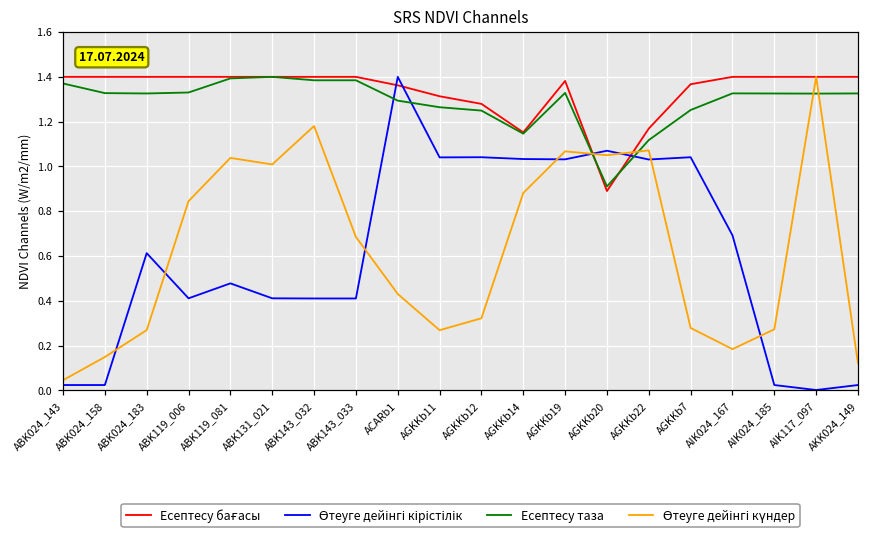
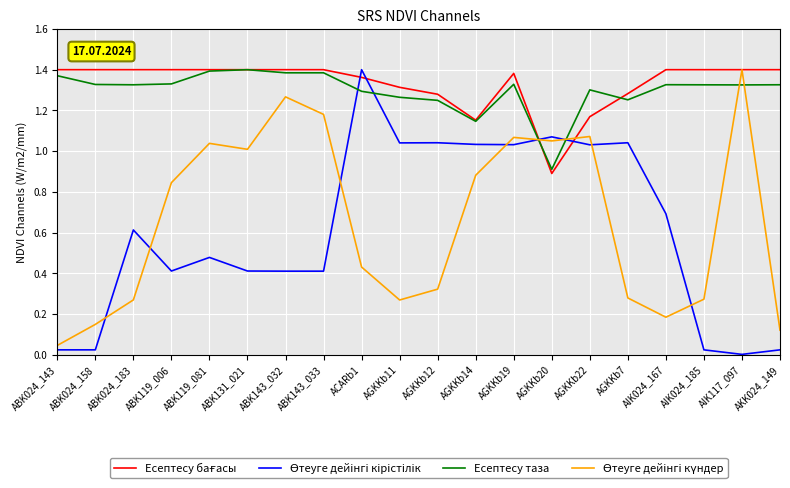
  {
    "Есептесу бағасы": {
      "ABK024_143": 1.40,
      "ABK119_006": 1.40,
      "ABK143_032": 1.40,
      "ABK143_033": 1.40,
      "ACARb1": 1.36,
      "AGKKb11": 1.31,
      "AGKKb12": 1.28,
      "AGKKb19": 1.38,
      "AGKKb20": 0.89,
      "AGKKb22": 1.17,
-     "AGKKb7": 1.37,
+     "AGKKb7": 1.28,
      "AIK024_167": 1.40,
      "AIK024_185": 1.40,
      "AKK024_149": 1.40
    },
    "Өтеуге дейінгі кірістілік": {
      "ABK024_143": 0.02,
      "ABK024_158": 0.02,
      "ABK024_183": 0.61,
      "ABK119_006": 0.41,
      "ABK119_081": 0.48,
      "ABK131_021": 0.41,
      "ABK143_032": 0.41,
      "ABK143_033": 0.41,
      "ACARb1": 1.40,
      "AGKKb11": 1.04,
      "AGKKb12": 1.04,
      "AGKKb14": 1.03,
      "AGKKb19": 1.03,
      "AGKKb20": 1.07,
      "AGKKb22": 1.03,
      "AGKKb7": 1.04,
      "AIK024_167": 0.69,
      "AIK024_185": 0.02,
      "AIK117_097": 0.00,
      "AKK024_149": 0.02
    },
    "Есептесу таза": {
      "ABK024_143": 1.37,
      "ABK024_158": 1.33,
      "ABK024_183": 1.33,
      "ABK119_006": 1.33,
      "ABK143_032": 1.38,
      "ABK143_033": 1.38,
      "ACARb1": 1.29,
      "AGKKb11": 1.26,
      "AGKKb12": 1.25,
      "AGKKb19": 1.33,
      "AGKKb20": 0.91,
-     "AGKKb22": 1.12,
+     "AGKKb22": 1.30,
      "AGKKb7": 1.25,
      "AIK024_167": 1.33,
      "AIK024_185": 1.33,
      "AIK117_097": 1.33,
      "AKK024_149": 1.33
    },
    "Өтеуге дейінгі күндер": {
      "ABK024_143": 0.05,
      "ABK024_158": 0.15,
      "ABK024_183": 0.27,
      "ABK119_006": 0.84,
      "ABK119_081": 1.04,
      "ABK131_021": 1.01,
-     "ABK143_032": 1.18,
-     "ABK143_033": 0.68,
+     "ABK143_032": 1.27,
+     "ABK143_033": 1.18,
      "ACARb1": 0.43,
      "AGKKb11": 0.27,
      "AGKKb12": 0.32,
      "AGKKb14": 0.88,
      "AGKKb19": 1.07,
      "AGKKb20": 1.05,
      "AGKKb22": 1.07,
      "AGKKb7": 0.28,
      "AIK024_167": 0.18,
      "AIK024_185": 0.27,
      "AKK024_149": 0.12
    }
  }
